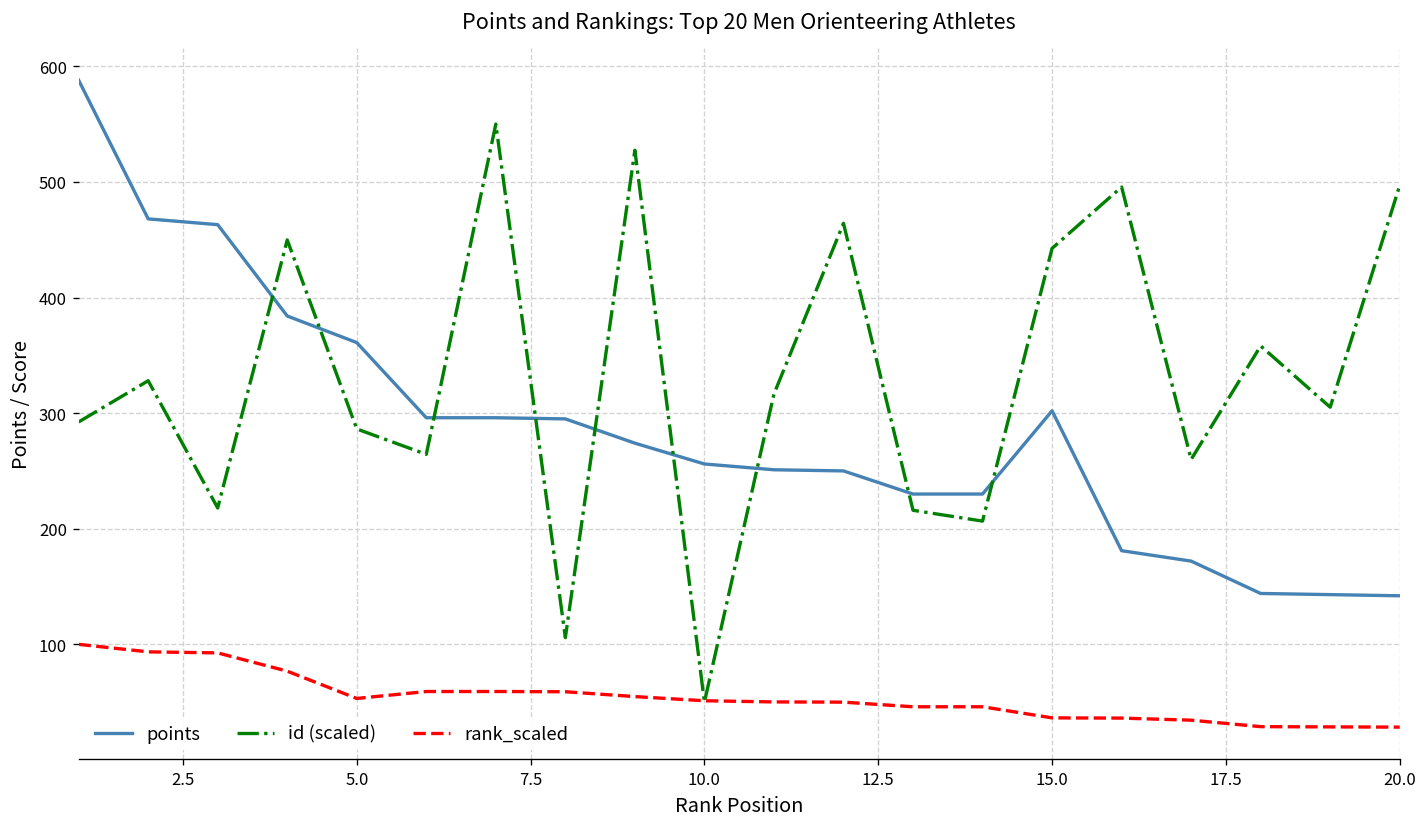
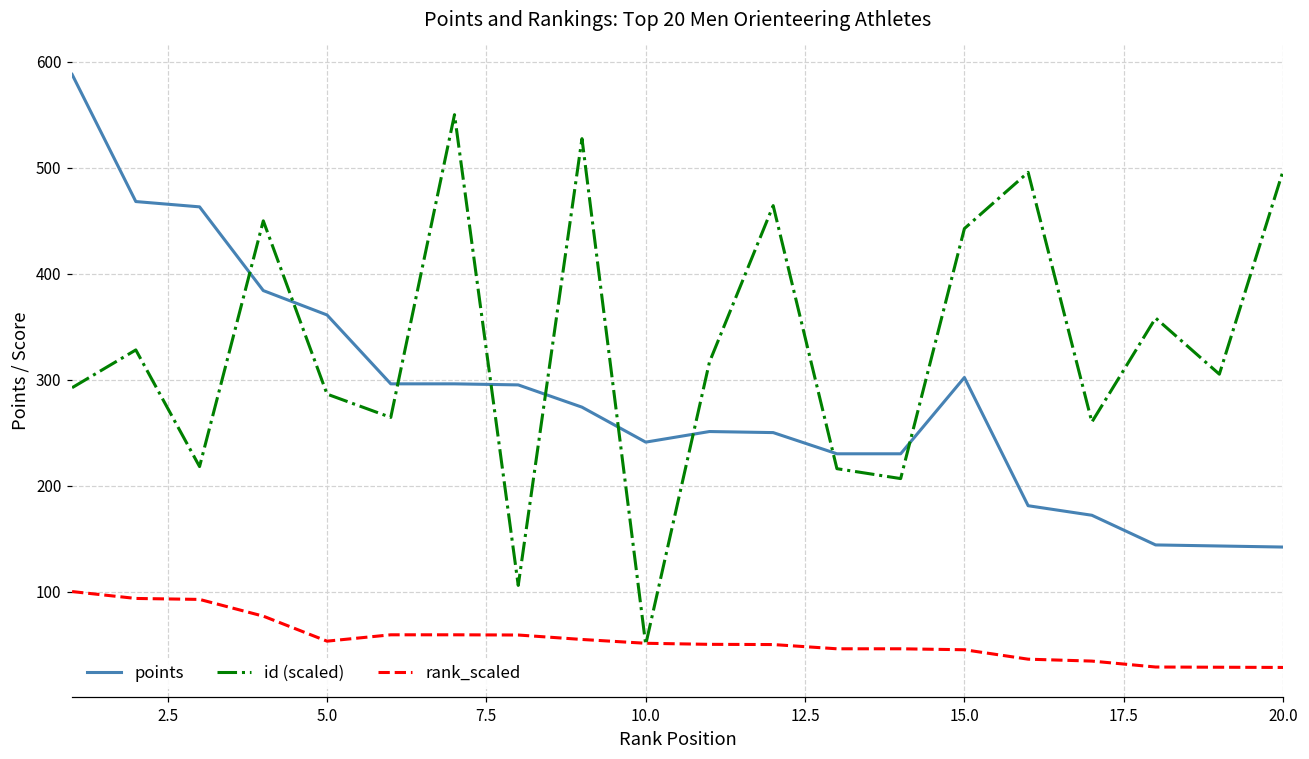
  {
    "points": {
      "5.0": 360,
-     "10.0": 260,
+     "10.0": 240,
      "15.0": 300,
      "20.0": 140
    },
    "id (scaled)": {
      "5.0": 290,
      "15.0": 440,
      "20.0": 500
    },
    "rank_scaled": {
      "5.0": 50,
-     "15.0": 40,
+     "15.0": 50,
      "20.0": 30
    }
  }
